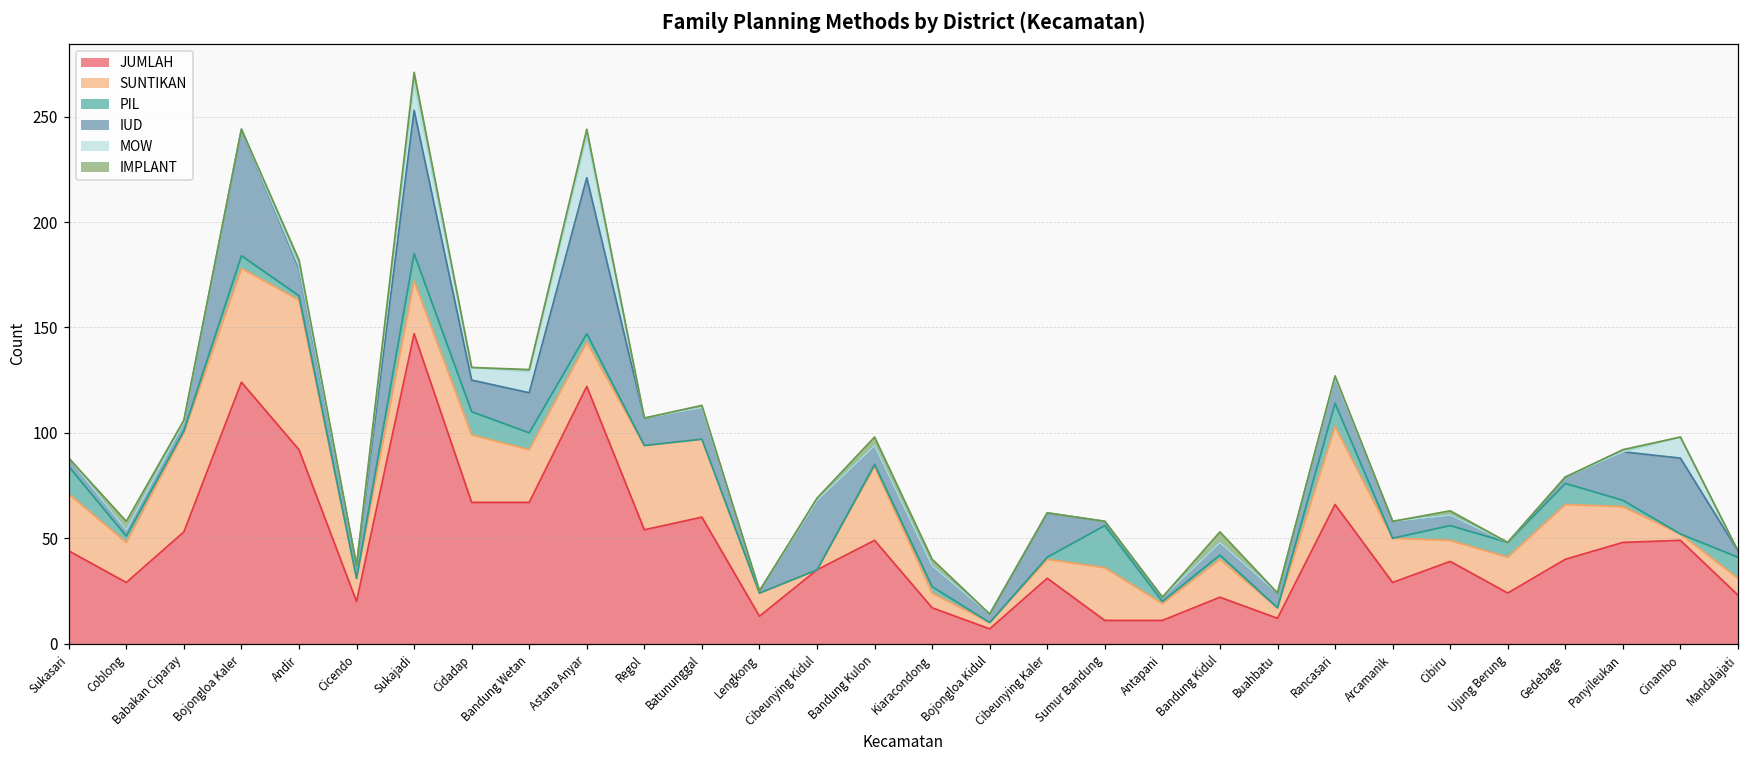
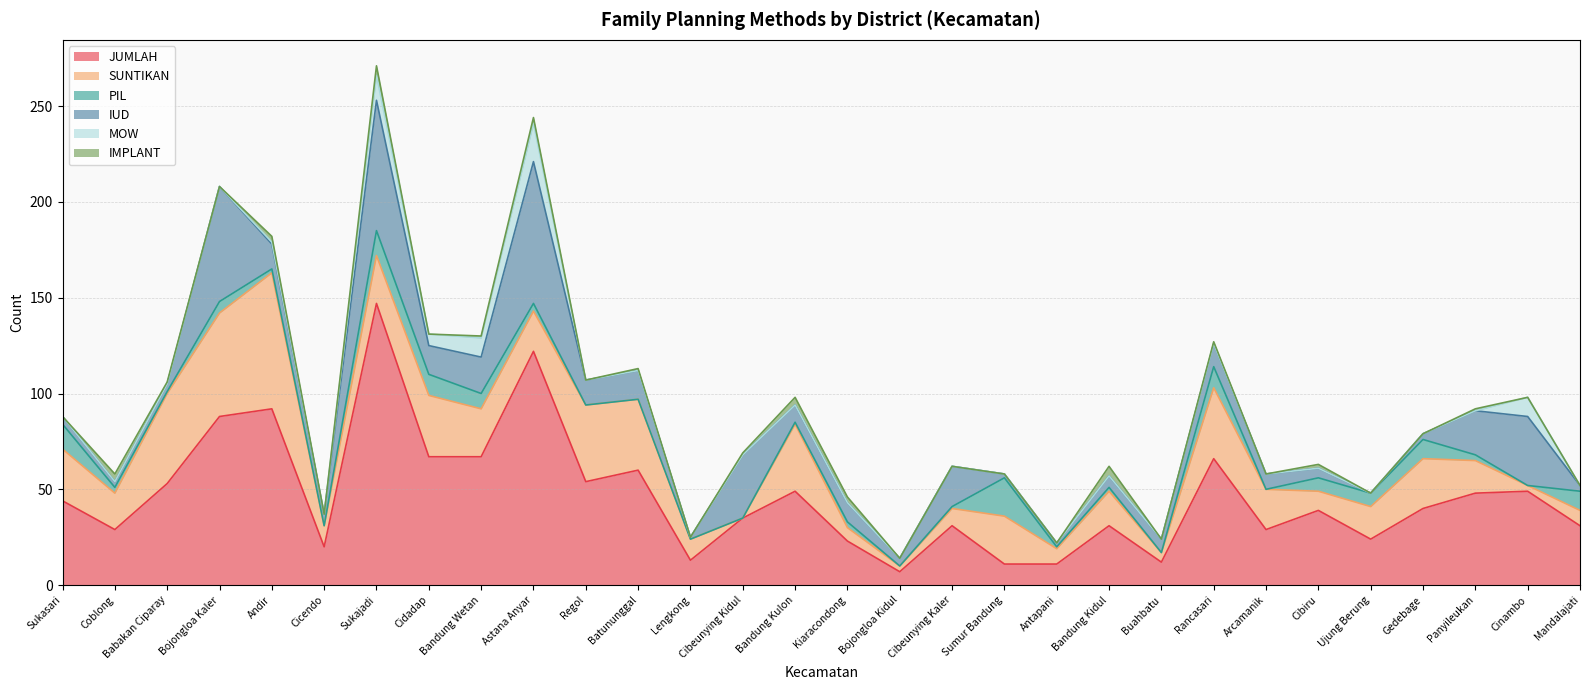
  {
    "JUMLAH": {
      "Sukasari": 44,
      "Coblong": 29,
      "Babakan Ciparay": 53,
-     "Bojongloa Kaler": 124,
+     "Bojongloa Kaler": 88,
      "Andir": 92,
      "Cicendo": 20,
      "Sukajadi": 147,
      "Cidadap": 67,
      "Bandung Wetan": 67,
      "Astana Anyar": 122,
      "Regol": 54,
      "Batununggal": 60,
      "Lengkong": 13,
      "Bandung Kulon": 49,
-     "Kiaracondong": 17,
+     "Kiaracondong": 23,
      "Bojongloa Kidul": 7,
      "Cibeunying Kaler": 31,
      "Sumur Bandung": 11,
      "Antapani": 11,
-     "Bandung Kidul": 22,
+     "Bandung Kidul": 31,
      "Buahbatu": 12,
      "Rancasari": 66,
      "Arcamanik": 29,
      "Cibiru": 39,
      "Ujung Berung": 24,
      "Gedebage": 40,
      "Panyileukan": 48,
      "Cinambo": 49,
-     "Mandalajati": 23
+     "Mandalajati": 31
    },
    "SUNTIKAN": {
      "Sukasari": 27,
      "Coblong": 19,
      "Bojongloa Kaler": 54,
      "Andir": 71,
      "Sukajadi": 25,
      "Cidadap": 32,
      "Bandung Wetan": 25,
      "Astana Anyar": 21,
      "Kiaracondong": 7,
      "Sumur Bandung": 25,
      "Bandung Kidul": 18,
      "Rancasari": 37,
      "Cibiru": 10,
      "Ujung Berung": 17,
      "Gedebage": 26,
      "Panyileukan": 17,
      "Mandalajati": 8
    },
    "MOW": {
      "Sukajadi": 13,
      "Astana Anyar": 20
    },
    "IMPLANT": {
      "Coblong": 4,
      "Andir": 3,
      "Sukajadi": 5,
      "Astana Anyar": 3,
      "Bandung Kulon": 4,
      "Kiaracondong": 3,
      "Bandung Kidul": 5,
      "Cibiru": 2
    }
  }
